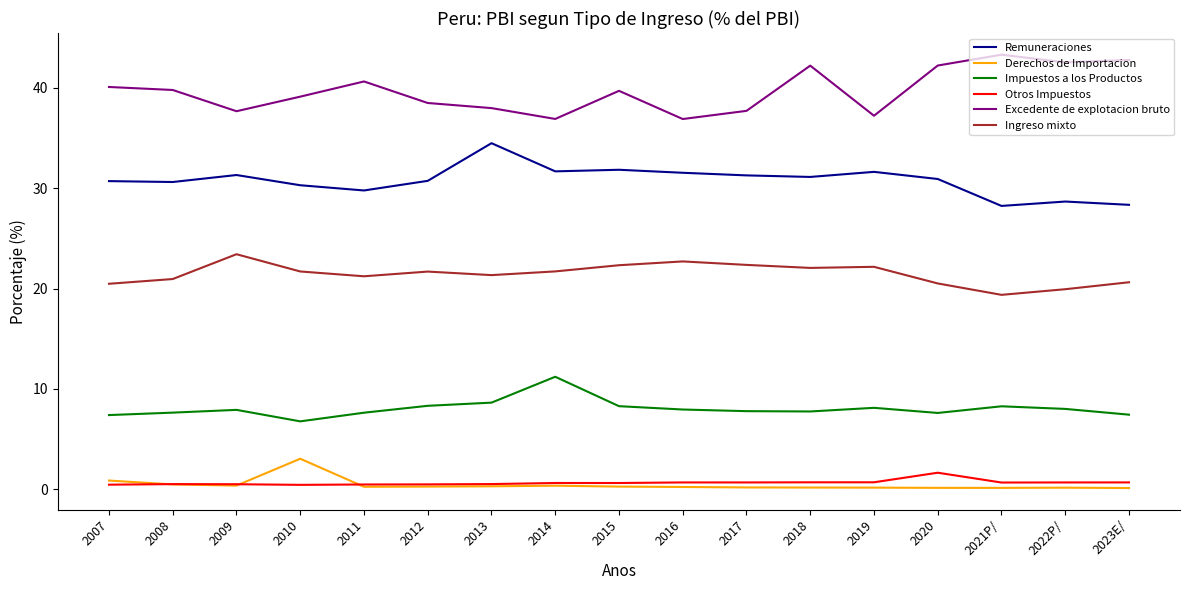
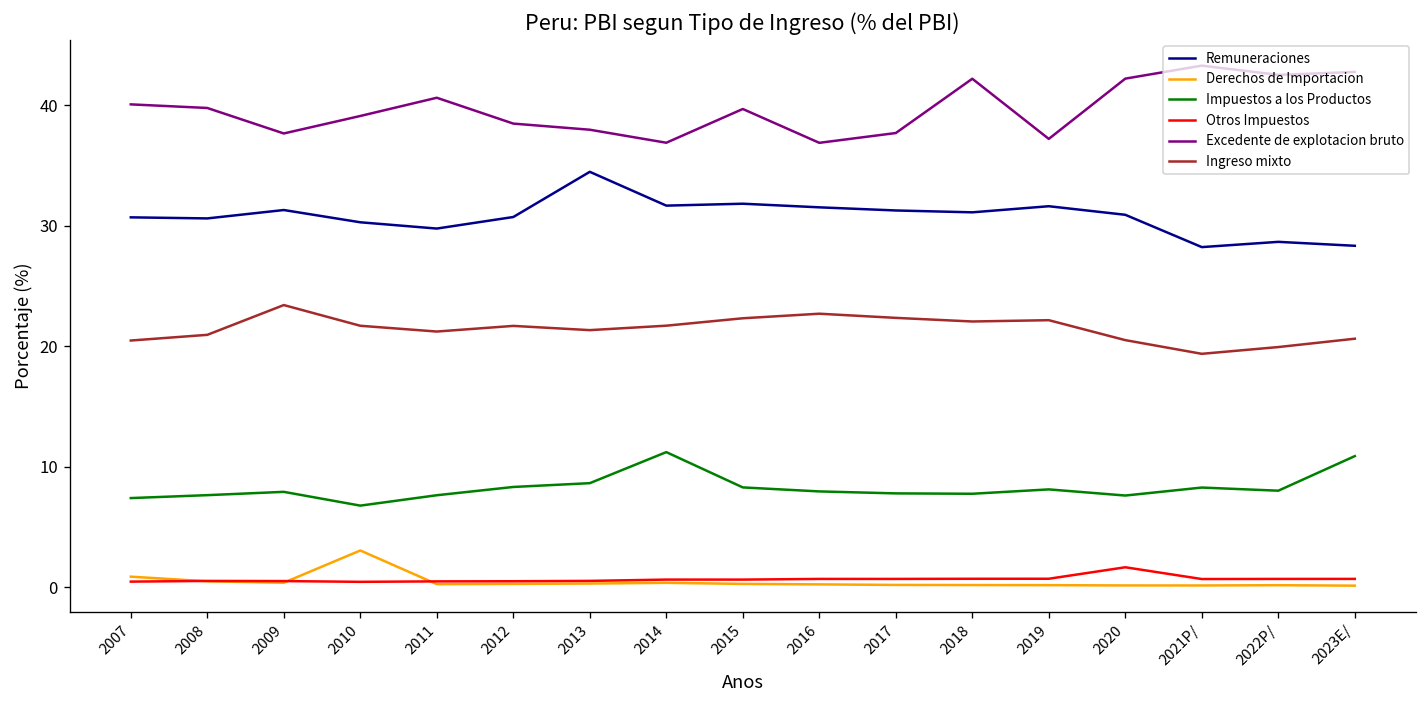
  {
    "Remuneraciones": {
      "2007": 30.7,
      "2008": 30.6,
      "2009": 31.3,
      "2010": 30.3,
      "2011": 29.8,
      "2012": 30.7,
      "2013": 34.5,
      "2014": 31.7,
      "2015": 31.8,
      "2016": 31.5,
      "2017": 31.3,
      "2018": 31.1,
      "2019": 31.6,
      "2020": 30.9,
      "2021P/": 28.2,
      "2022P/": 28.7,
      "2023E/": 28.3
    },
    "Derechos de Importacion": {
      "2007": 0.9,
      "2010": 3.1,
      "2014": 0.4,
      "2015": 0.3,
      "2016": 0.2,
      "2017": 0.2,
      "2018": 0.2,
      "2019": 0.2,
      "2020": 0.2,
      "2021P/": 0.2,
      "2022P/": 0.2,
      "2023E/": 0.1
    },
    "Impuestos a los Productos": {
      "2007": 7.4,
      "2008": 7.6,
      "2009": 7.9,
      "2010": 6.8,
      "2011": 7.6,
      "2012": 8.3,
      "2013": 8.6,
      "2014": 11.2,
      "2015": 8.3,
      "2016": 8.0,
      "2017": 7.8,
      "2018": 7.8,
      "2019": 8.1,
      "2020": 7.6,
      "2021P/": 8.3,
      "2022P/": 8.0,
-     "2023E/": 7.4
+     "2023E/": 10.9
    },
    "Otros Impuestos": {
      "2007": 0.5,
      "2010": 0.5,
      "2014": 0.6,
      "2015": 0.6,
      "2016": 0.7,
      "2017": 0.7,
      "2018": 0.7,
      "2019": 0.7,
      "2020": 1.7,
      "2021P/": 0.7,
      "2022P/": 0.7,
      "2023E/": 0.7
    },
    "Excedente de explotacion bruto": {
      "2007": 40.1,
      "2008": 39.8,
      "2009": 37.7,
      "2010": 39.1,
      "2011": 40.6,
      "2012": 38.5,
      "2013": 38.0,
      "2014": 36.9,
      "2015": 39.7,
      "2016": 36.9,
      "2017": 37.7,
      "2018": 42.2,
      "2019": 37.2,
      "2020": 42.2
    },
    "Ingreso mixto": {
      "2007": 20.5,
      "2008": 20.9,
      "2009": 23.4,
      "2010": 21.7,
      "2011": 21.2,
      "2012": 21.7,
      "2013": 21.3,
      "2014": 21.7,
      "2015": 22.3,
      "2016": 22.7,
      "2017": 22.4,
      "2018": 22.1,
      "2019": 22.2,
      "2020": 20.5,
      "2021P/": 19.4,
      "2022P/": 19.9,
      "2023E/": 20.6
    }
  }
